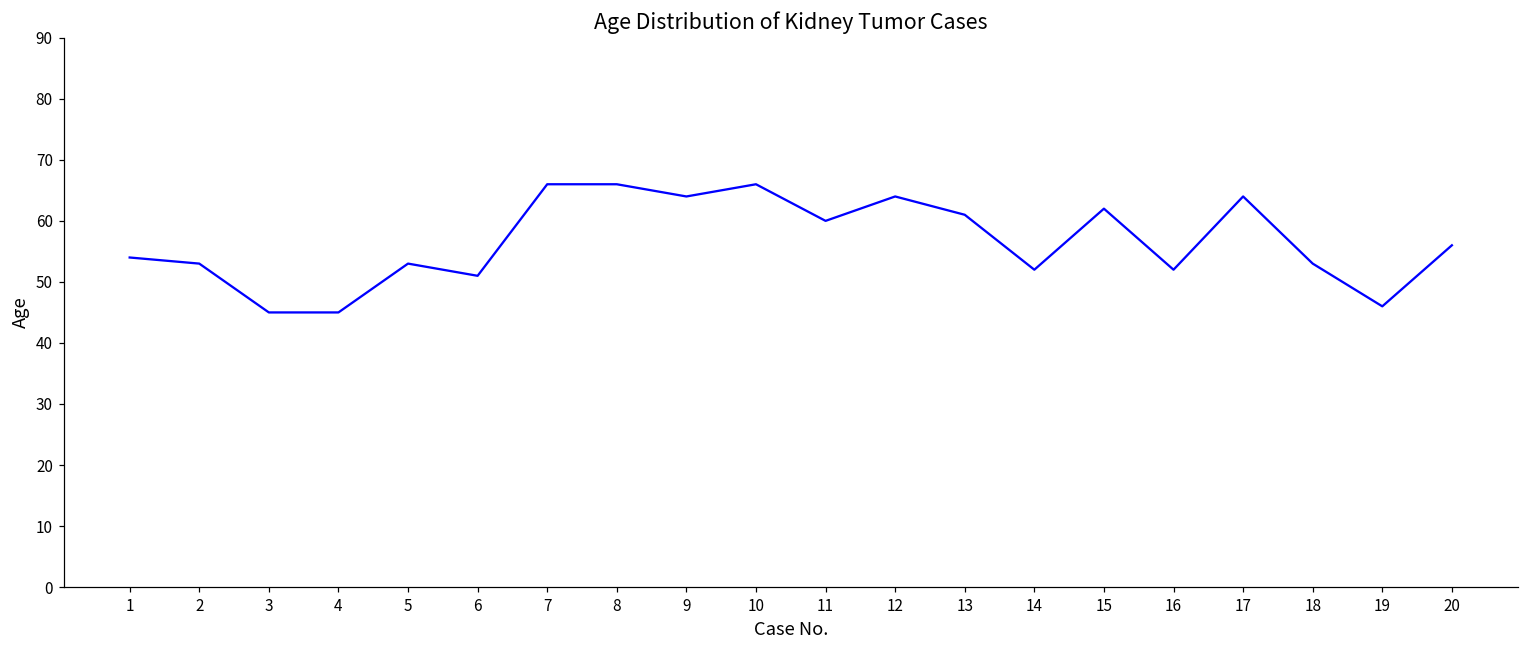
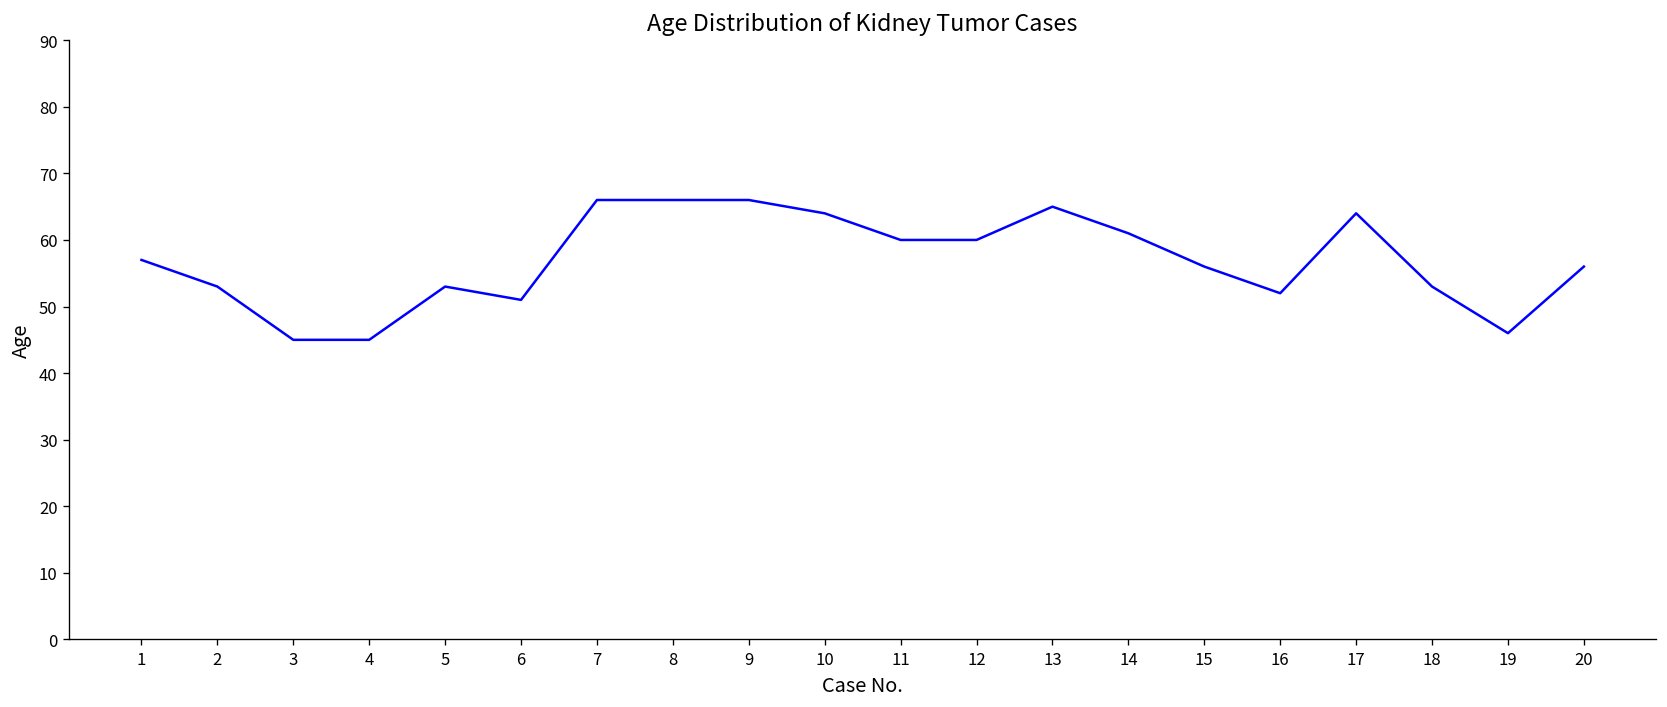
  {
-   "1": 54,
+   "1": 57,
    "2": 53,
    "3": 45,
    "4": 45,
    "5": 53,
    "6": 51,
    "7": 66,
    "8": 66,
-   "9": 64,
-   "10": 66,
+   "9": 66,
+   "10": 64,
    "11": 60,
-   "12": 64,
-   "13": 61,
-   "14": 52,
-   "15": 62,
+   "12": 60,
+   "13": 65,
+   "14": 61,
+   "15": 56,
    "16": 52,
    "17": 64,
    "18": 53,
    "19": 46,
    "20": 56
  }
